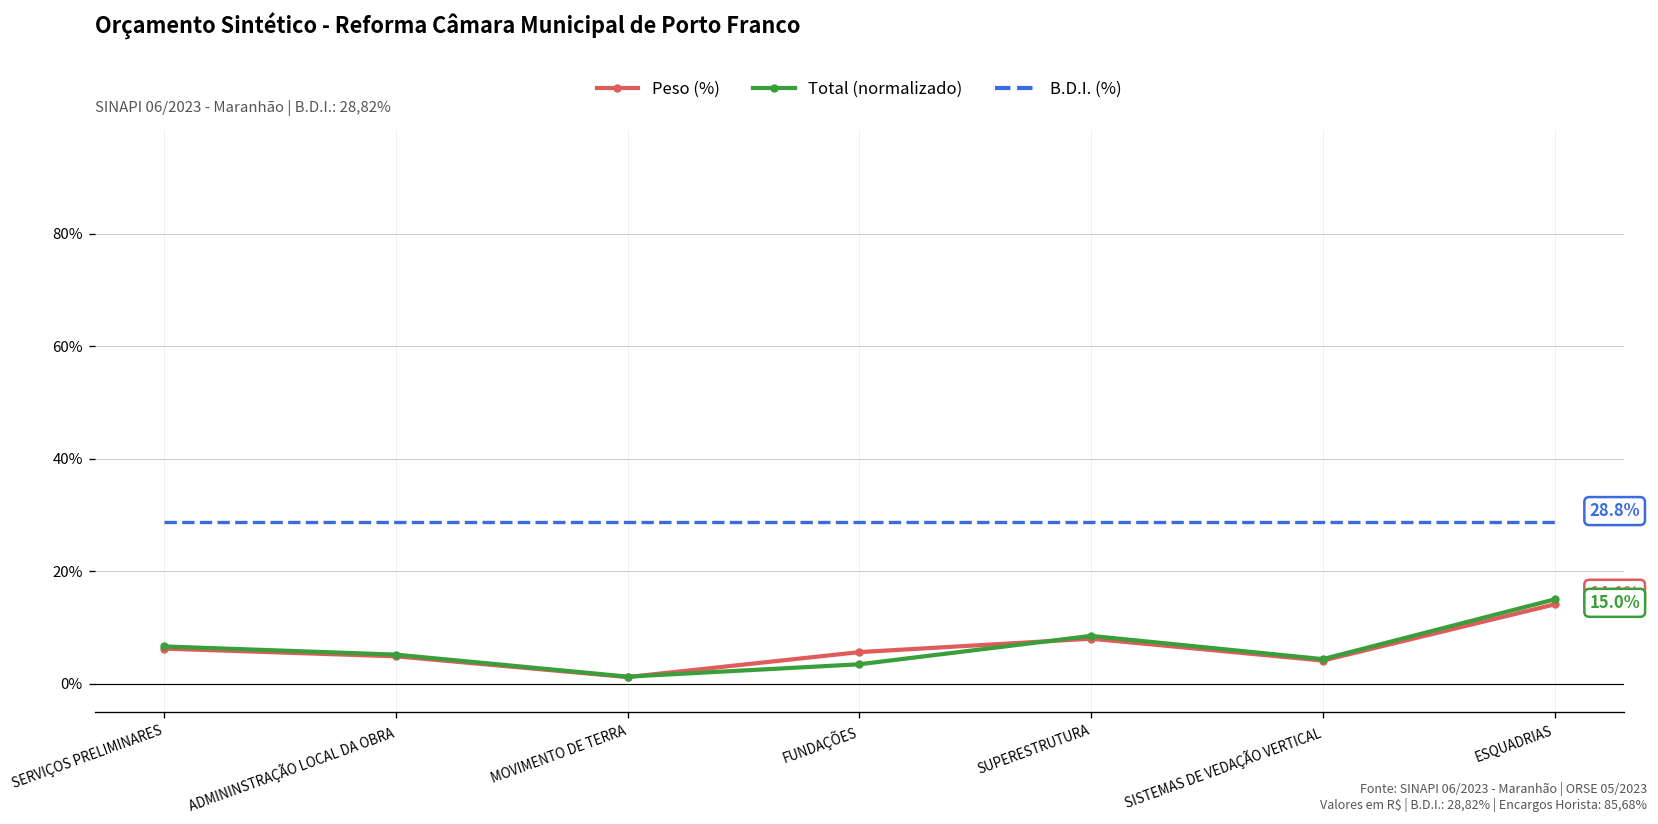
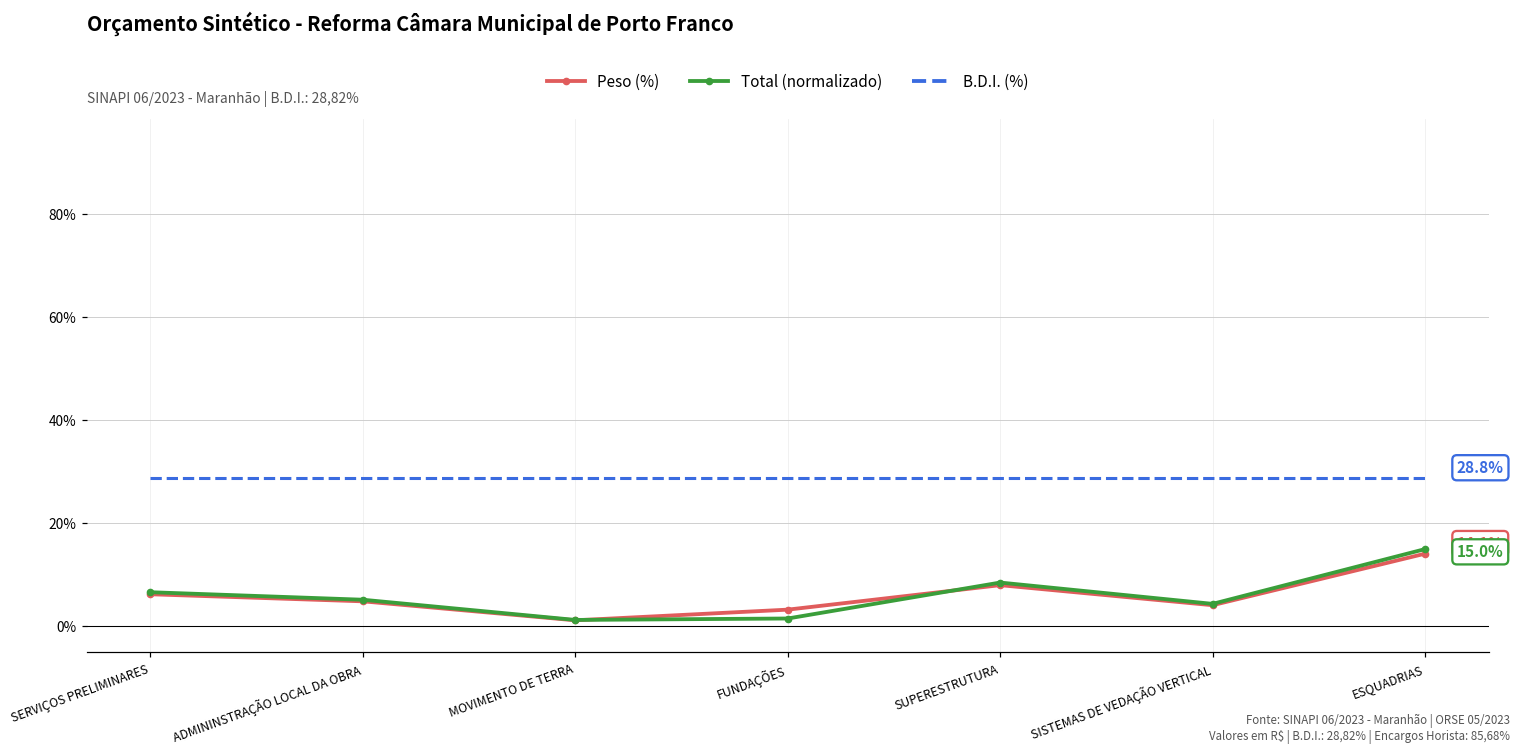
  {
    "Peso (%)": {
-     "FUNDAÇÕES": "6%",
+     "FUNDAÇÕES": "3%",
      "ESQUADRIAS": "14%"
    },
    "Total (normalizado)": {
-     "FUNDAÇÕES": "3%",
+     "FUNDAÇÕES": "2%",
      "ESQUADRIAS": "15%"
    },
    "B.D.I. (%)": {
      "SERVIÇOS PRELIMINARES": "29%",
      "ADMININSTRAÇÃO LOCAL DA OBRA": "29%",
      "MOVIMENTO DE TERRA": "29%",
      "FUNDAÇÕES": "29%",
      "SUPERESTRUTURA": "29%",
      "SISTEMAS DE VEDAÇÃO VERTICAL": "29%",
      "ESQUADRIAS": "29%"
    }
  }
